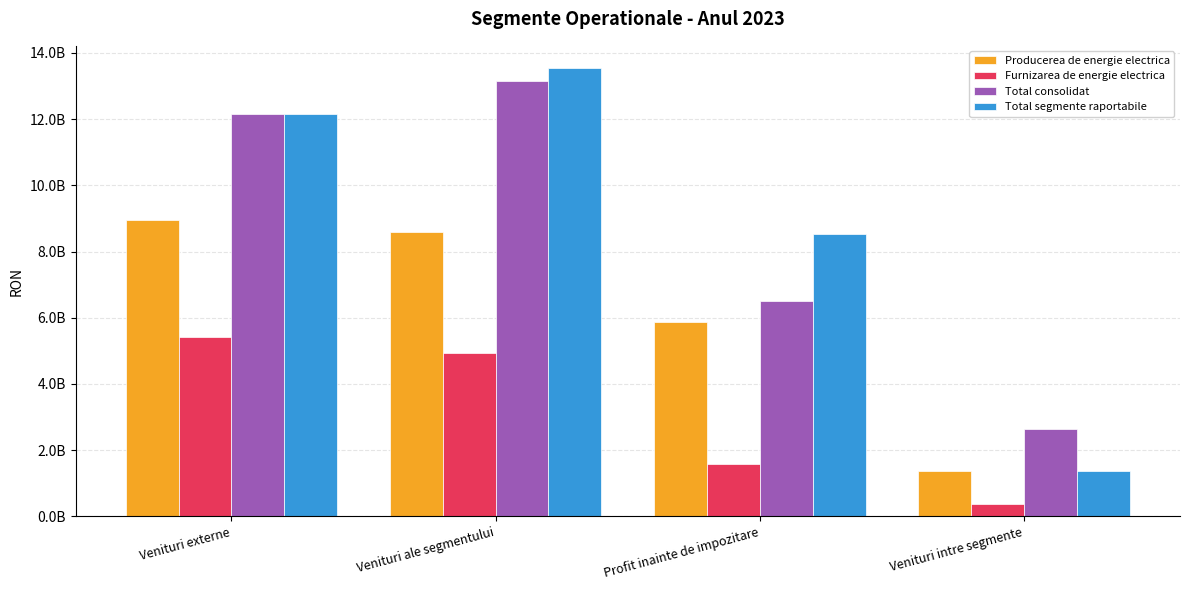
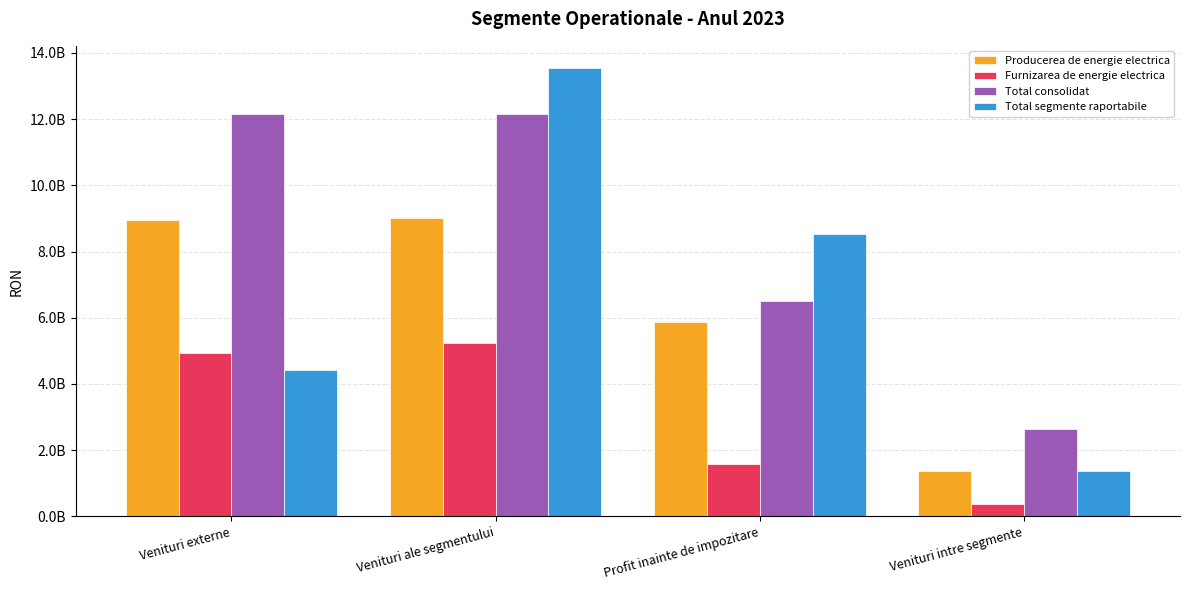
  {
    "Producerea de energie electrica": {
      "Venituri externe": 8900000000,
-     "Venituri ale segmentului": 8600000000,
+     "Venituri ale segmentului": 9000000000,
      "Profit inainte de impozitare": 5900000000,
      "Venituri intre segmente": 1400000000
    },
    "Furnizarea de energie electrica": {
-     "Venituri externe": 5400000000,
-     "Venituri ale segmentului": 4900000000,
+     "Venituri externe": 4900000000,
+     "Venituri ale segmentului": 5200000000,
      "Profit inainte de impozitare": 1600000000,
      "Venituri intre segmente": 400000000
    },
    "Total consolidat": {
      "Venituri externe": 12200000000,
-     "Venituri ale segmentului": 13100000000,
+     "Venituri ale segmentului": 12200000000,
      "Profit inainte de impozitare": 6500000000,
      "Venituri intre segmente": 2600000000
    },
    "Total segmente raportabile": {
-     "Venituri externe": 12200000000,
+     "Venituri externe": 4400000000,
      "Venituri ale segmentului": 13500000000,
      "Profit inainte de impozitare": 8500000000,
      "Venituri intre segmente": 1400000000
    }
  }
